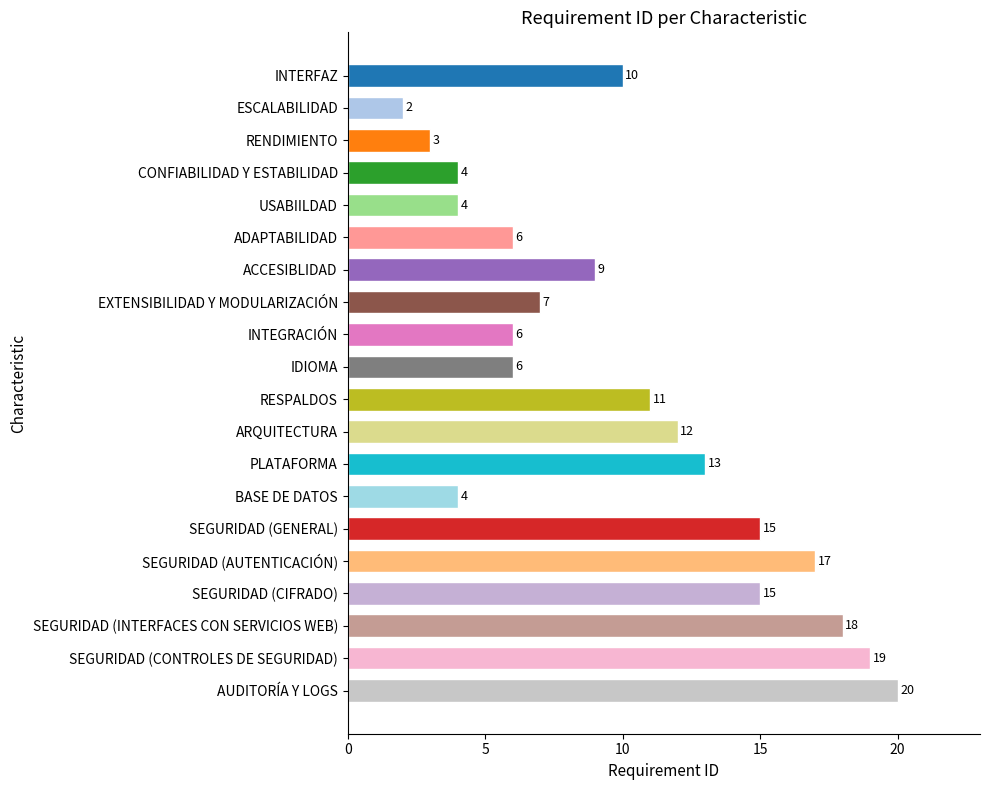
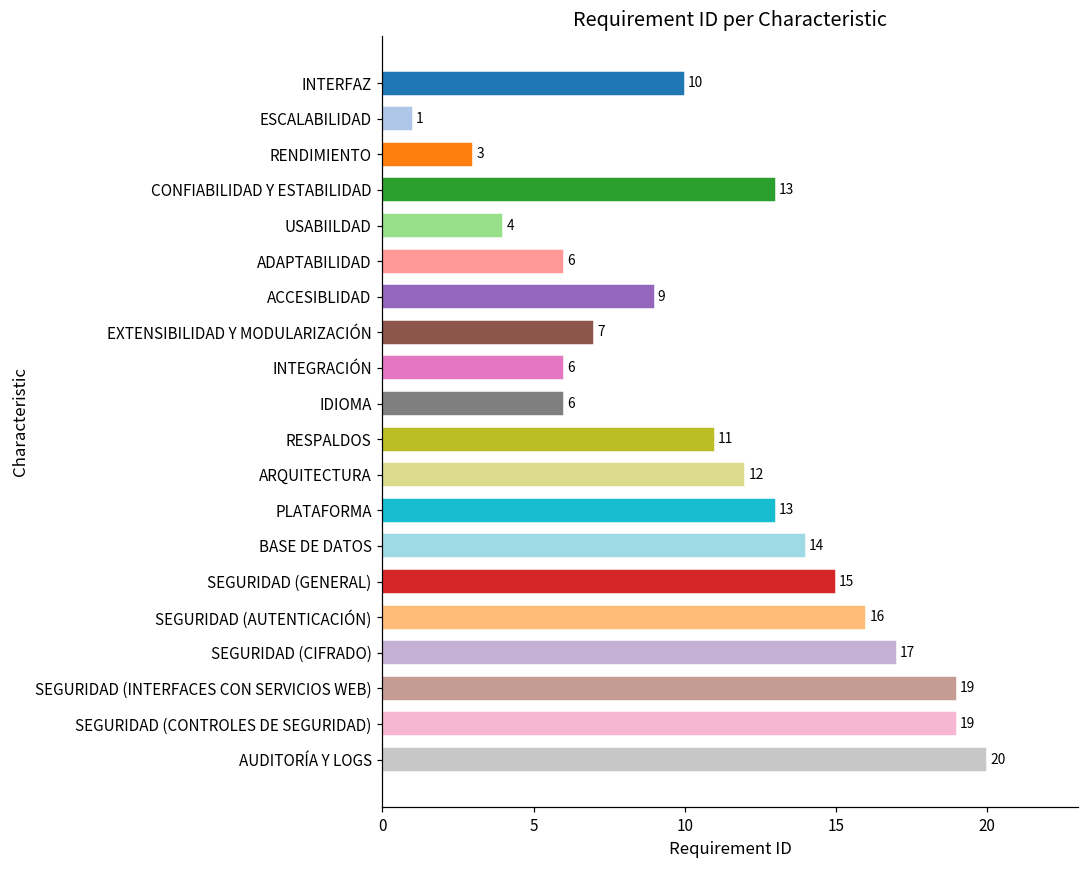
  {
    "INTERFAZ": 10,
-   "ESCALABILIDAD": 2,
+   "ESCALABILIDAD": 1,
    "RENDIMIENTO": 3,
-   "CONFIABILIDAD Y ESTABILIDAD": 4,
+   "CONFIABILIDAD Y ESTABILIDAD": 13,
    "USABIILDAD": 4,
    "ADAPTABILIDAD": 6,
    "ACCESIBLIDAD": 9,
    "EXTENSIBILIDAD Y MODULARIZACIÓN": 7,
    "INTEGRACIÓN": 6,
    "IDIOMA": 6,
    "RESPALDOS": 11,
    "ARQUITECTURA": 12,
    "PLATAFORMA": 13,
-   "BASE DE DATOS": 4,
+   "BASE DE DATOS": 14,
    "SEGURIDAD (GENERAL)": 15,
-   "SEGURIDAD (AUTENTICACIÓN)": 17,
-   "SEGURIDAD (CIFRADO)": 15,
-   "SEGURIDAD (INTERFACES CON SERVICIOS WEB)": 18,
+   "SEGURIDAD (AUTENTICACIÓN)": 16,
+   "SEGURIDAD (CIFRADO)": 17,
+   "SEGURIDAD (INTERFACES CON SERVICIOS WEB)": 19,
    "SEGURIDAD (CONTROLES DE SEGURIDAD)": 19,
    "AUDITORÍA Y LOGS": 20
  }
